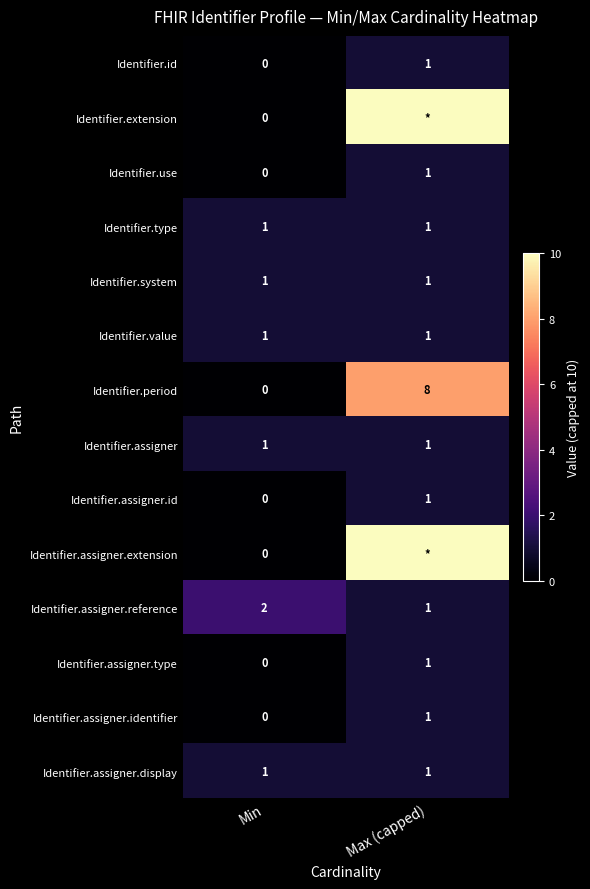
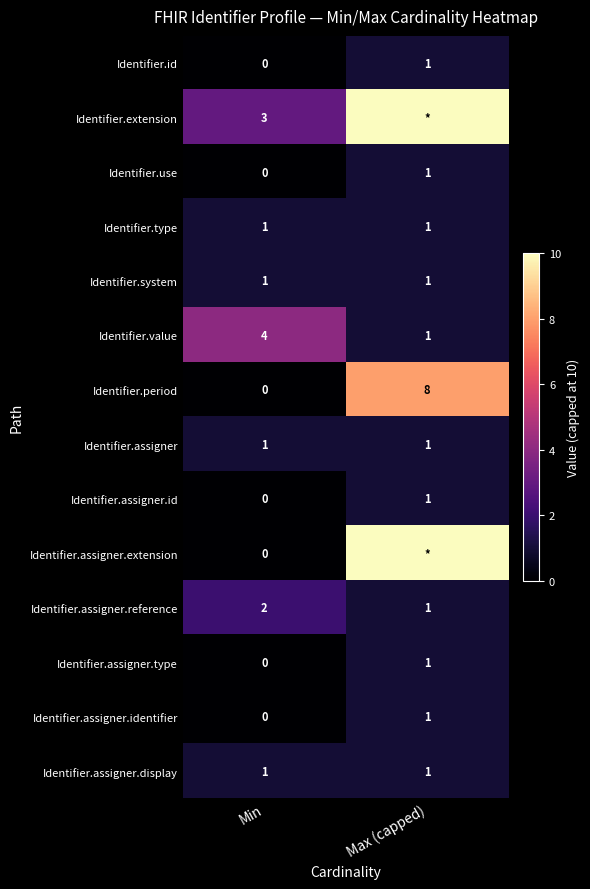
  {
    "Identifier.id": {
      "Min": 0,
      "Max (capped)": 1
    },
    "Identifier.extension": {
-     "Min": 0
+     "Min": 3
    },
    "Identifier.use": {
      "Min": 0,
      "Max (capped)": 1
    },
    "Identifier.type": {
      "Min": 1,
      "Max (capped)": 1
    },
    "Identifier.system": {
      "Min": 1,
      "Max (capped)": 1
    },
    "Identifier.value": {
-     "Min": 1,
+     "Min": 4,
      "Max (capped)": 1
    },
    "Identifier.period": {
      "Min": 0,
      "Max (capped)": 8
    },
    "Identifier.assigner": {
      "Min": 1,
      "Max (capped)": 1
    },
    "Identifier.assigner.id": {
      "Min": 0,
      "Max (capped)": 1
    },
    "Identifier.assigner.extension": {
      "Min": 0
    },
    "Identifier.assigner.reference": {
      "Min": 2,
      "Max (capped)": 1
    },
    "Identifier.assigner.type": {
      "Min": 0,
      "Max (capped)": 1
    },
    "Identifier.assigner.identifier": {
      "Min": 0,
      "Max (capped)": 1
    },
    "Identifier.assigner.display": {
      "Min": 1,
      "Max (capped)": 1
    }
  }
